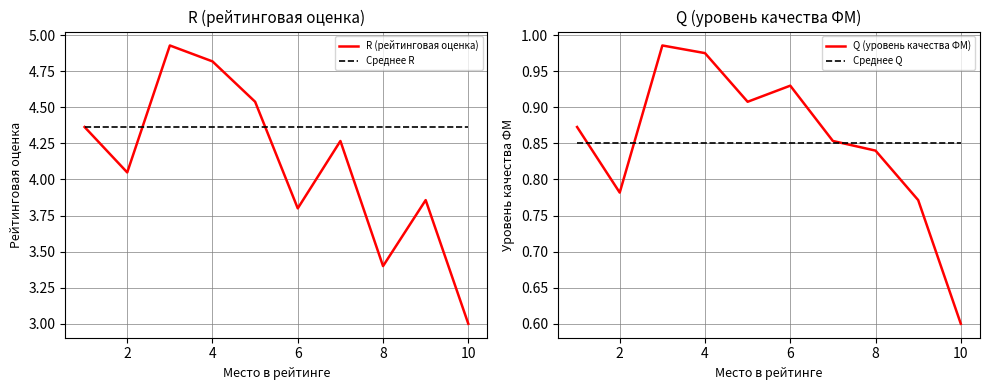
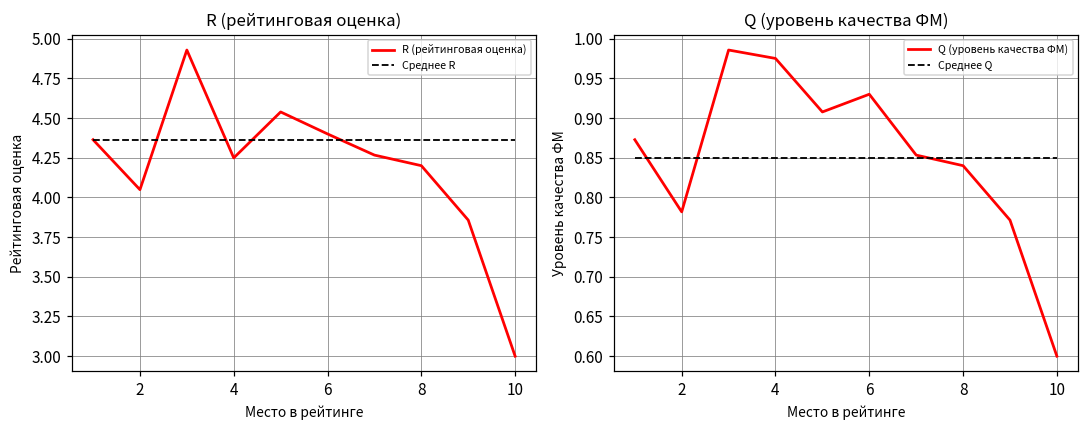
  {
    "R (рейтинговая оценка)": {
      "R (рейтинговая оценка)": {
        "2": 4.05,
-       "4": 4.82,
-       "6": 3.8,
-       "8": 3.4,
+       "4": 4.25,
+       "6": 4.4,
+       "8": 4.2,
        "10": 3.00
      },
      "Среднее R": {
        "2": 4.36,
        "4": 4.36,
        "6": 4.36,
        "8": 4.36,
        "10": 4.36
      }
    },
    "Q (уровень качества ФМ)": {
      "Q (уровень качества ФМ)": {
        "2": 0.78,
        "4": 0.98,
        "6": 0.93,
        "8": 0.84,
        "10": 0.60
      },
      "Среднее Q": {
        "2": 0.85,
        "4": 0.85,
        "6": 0.85,
        "8": 0.85,
        "10": 0.85
      }
    }
  }
